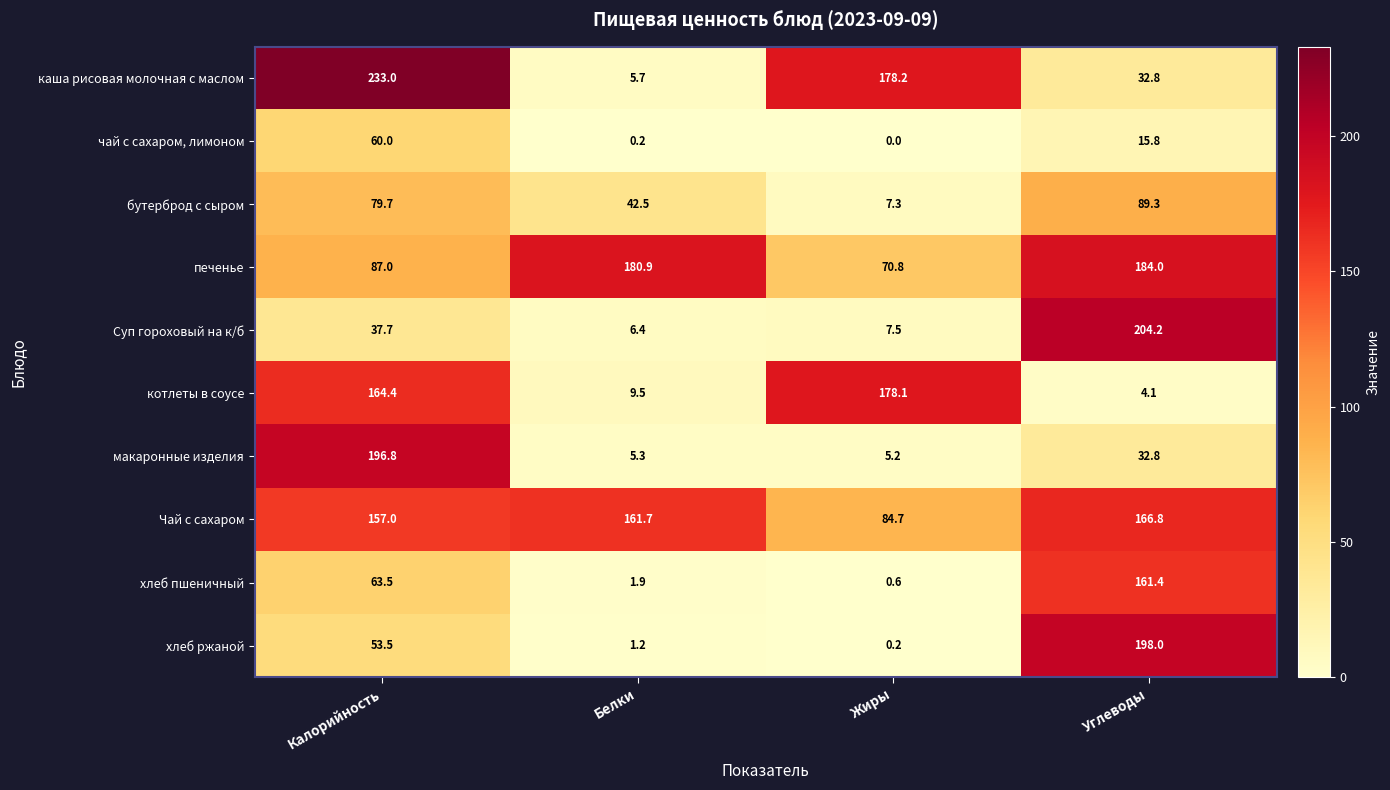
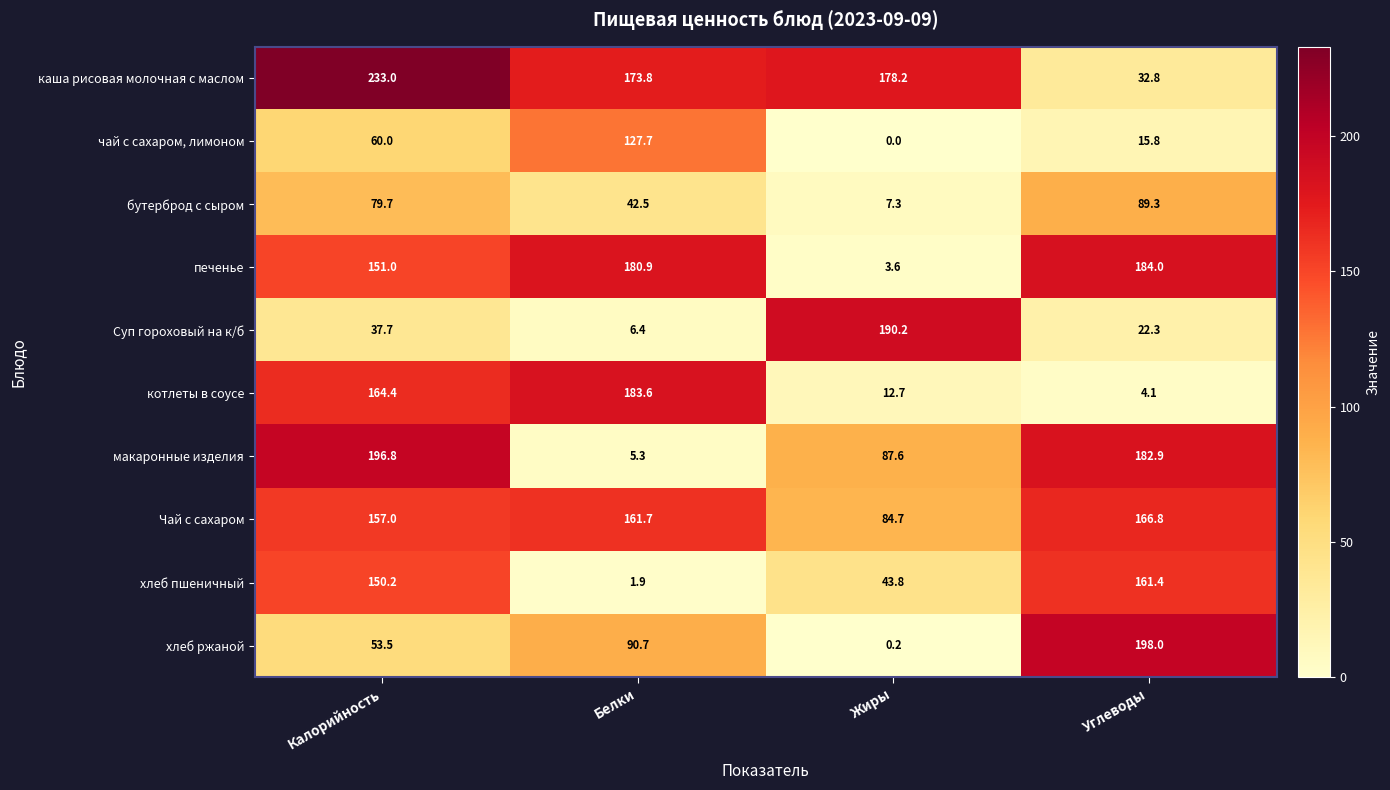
  {
    "каша рисовая молочная с маслом": {
      "Калорийность": 233.0,
-     "Белки": 5.7,
+     "Белки": 173.8,
      "Жиры": 178.2,
      "Углеводы": 32.8
    },
    "чай с сахаром, лимоном": {
      "Калорийность": 60.0,
-     "Белки": 0.2,
+     "Белки": 127.7,
      "Жиры": 0.0,
      "Углеводы": 15.8
    },
    "бутерброд с сыром": {
      "Калорийность": 79.7,
      "Белки": 42.5,
      "Жиры": 7.3,
      "Углеводы": 89.3
    },
    "печенье": {
-     "Калорийность": 87.0,
+     "Калорийность": 151.0,
      "Белки": 180.9,
-     "Жиры": 70.8,
+     "Жиры": 3.6,
      "Углеводы": 184.0
    },
    "Суп гороховый на к/б": {
      "Калорийность": 37.7,
      "Белки": 6.4,
-     "Жиры": 7.5,
-     "Углеводы": 204.2
+     "Жиры": 190.2,
+     "Углеводы": 22.3
    },
    "котлеты в соусе": {
      "Калорийность": 164.4,
-     "Белки": 9.5,
-     "Жиры": 178.1,
+     "Белки": 183.6,
+     "Жиры": 12.7,
      "Углеводы": 4.1
    },
    "макаронные изделия": {
      "Калорийность": 196.8,
      "Белки": 5.3,
-     "Жиры": 5.2,
-     "Углеводы": 32.8
+     "Жиры": 87.6,
+     "Углеводы": 182.9
    },
    "Чай с сахаром": {
      "Калорийность": 157.0,
      "Белки": 161.7,
      "Жиры": 84.7,
      "Углеводы": 166.8
    },
    "хлеб пшеничный": {
-     "Калорийность": 63.5,
+     "Калорийность": 150.2,
      "Белки": 1.9,
-     "Жиры": 0.6,
+     "Жиры": 43.8,
      "Углеводы": 161.4
    },
    "хлеб ржаной": {
      "Калорийность": 53.5,
-     "Белки": 1.2,
+     "Белки": 90.7,
      "Жиры": 0.2,
      "Углеводы": 198.0
    }
  }
